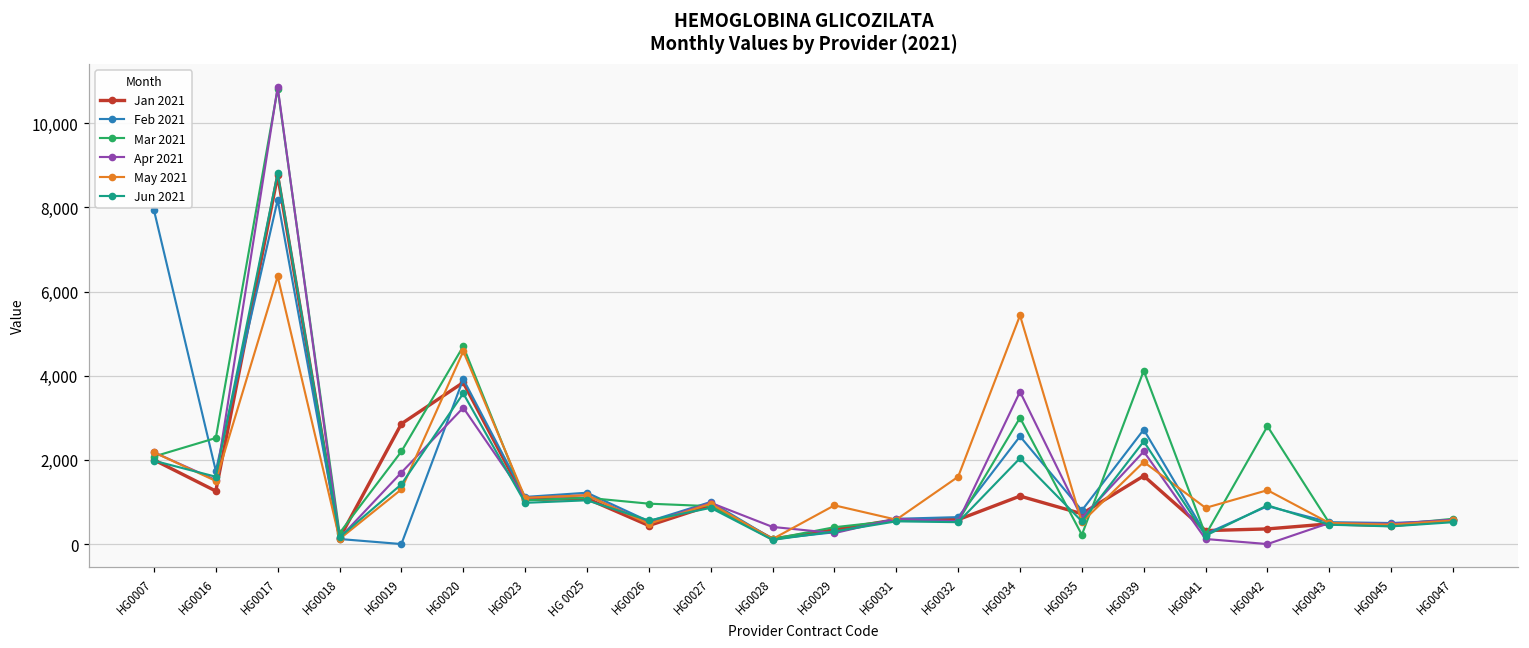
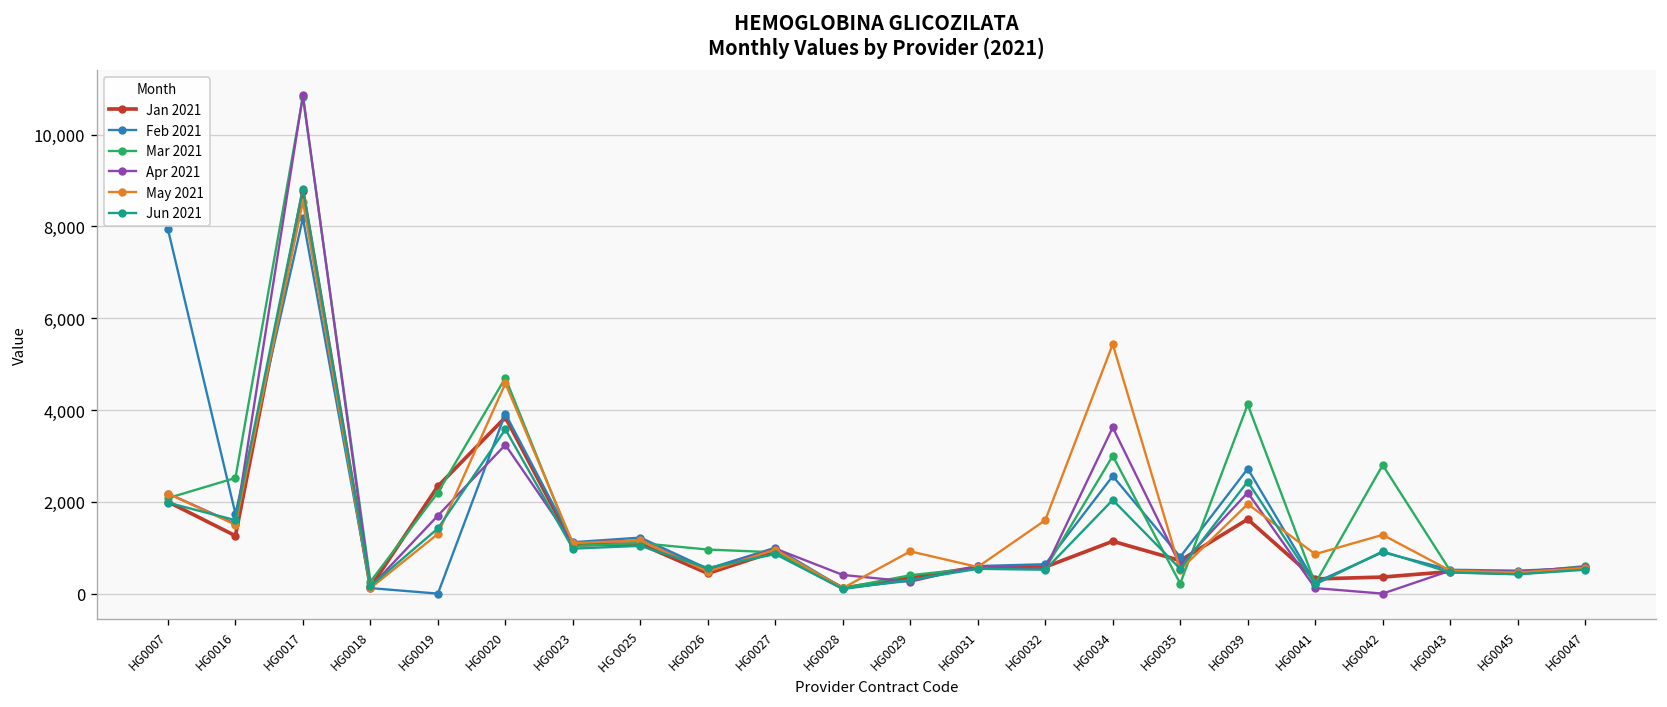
  {
    "Jan 2021": {
      "HG0016": "1,300",
-     "HG0019": "2,900",
+     "HG0019": "2,300",
      "HG0020": "3,800",
      "HG0034": "1,100",
      "HG0035": "700",
      "HG0039": "1,600",
      "HG0041": "300",
      "HG0042": "400"
    },
    "Feb 2021": {
      "HG0007": "7,900",
      "HG0016": "1,700",
      "HG0017": "8,200",
      "HG0019": "0",
      "HG0020": "3,900",
      "HG0034": "2,600",
      "HG0035": "800",
      "HG0039": "2,700"
    },
    "Apr 2021": {
      "HG0019": "1,700",
      "HG0020": "3,200",
      "HG0028": "400",
      "HG0034": "3,600",
      "HG0035": "600",
      "HG0039": "2,200",
      "HG0041": "100",
      "HG0042": "0"
    },
    "May 2021": {
-     "HG0017": "6,400",
+     "HG0017": "8,500",
      "HG0019": "1,300",
      "HG0020": "4,600",
      "HG0029": "900",
      "HG0032": "1,600",
      "HG0034": "5,400",
      "HG0039": "2,000",
      "HG0041": "900",
      "HG0042": "1,300"
    }
  }
